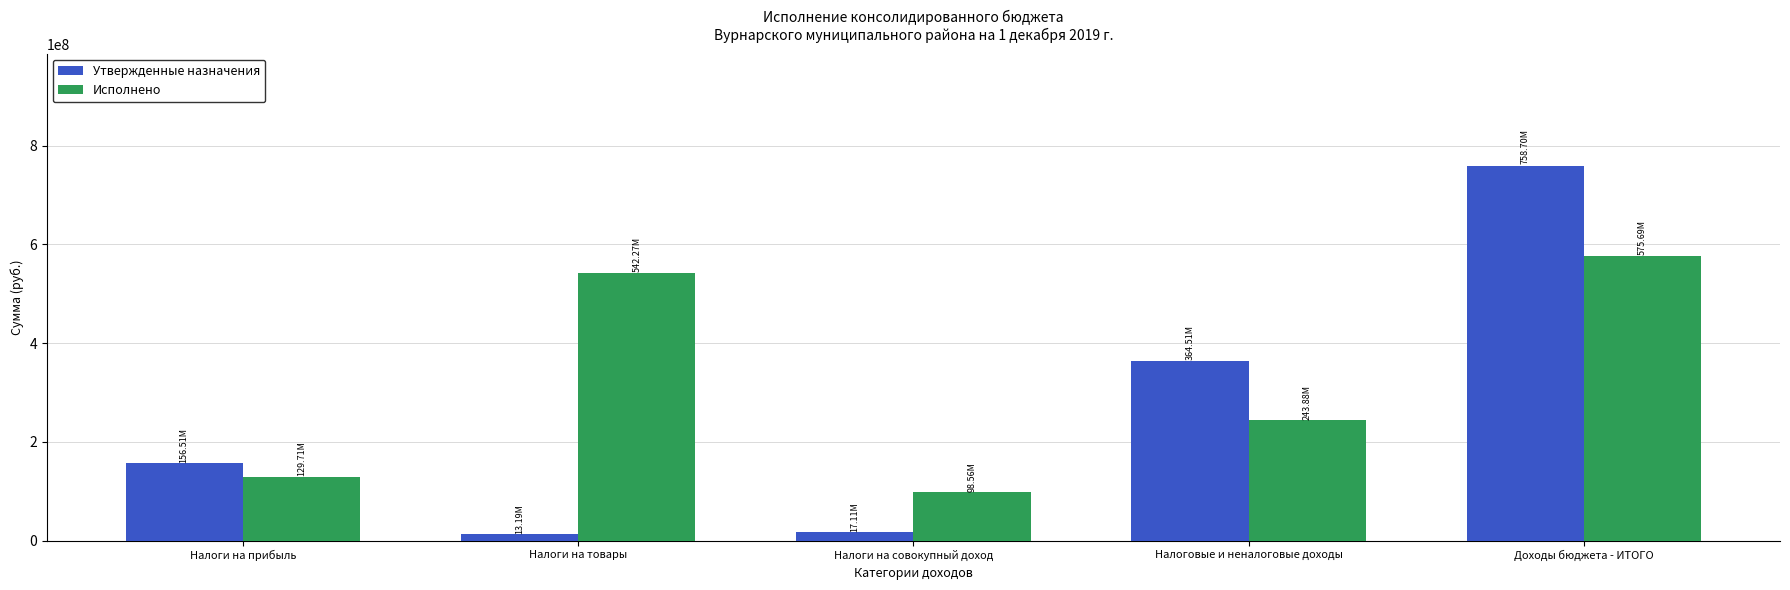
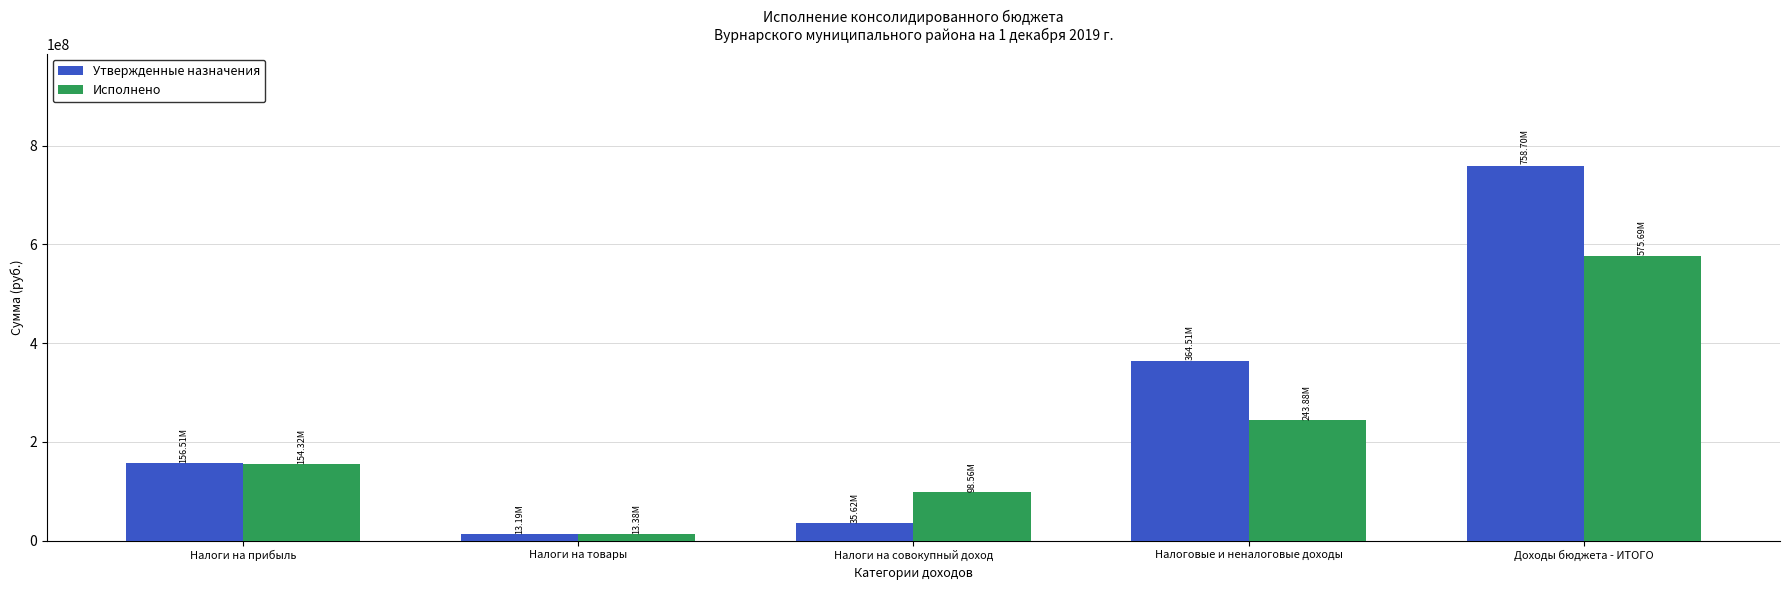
  {
    "Утвержденные назначения": {
      "Налоги на прибыль": "156.51M",
      "Налоги на товары": "13.19M",
-     "Налоги на совокупный доход": "17.11M",
+     "Налоги на совокупный доход": "35.62M",
      "Налоговые и неналоговые доходы": "364.51M",
      "Доходы бюджета - ИТОГО": "758.70M"
    },
    "Исполнено": {
-     "Налоги на прибыль": "129.71M",
-     "Налоги на товары": "542.27M",
+     "Налоги на прибыль": "154.32M",
+     "Налоги на товары": "13.38M",
      "Налоги на совокупный доход": "98.56M",
      "Налоговые и неналоговые доходы": "243.88M",
      "Доходы бюджета - ИТОГО": "575.69M"
    }
  }
